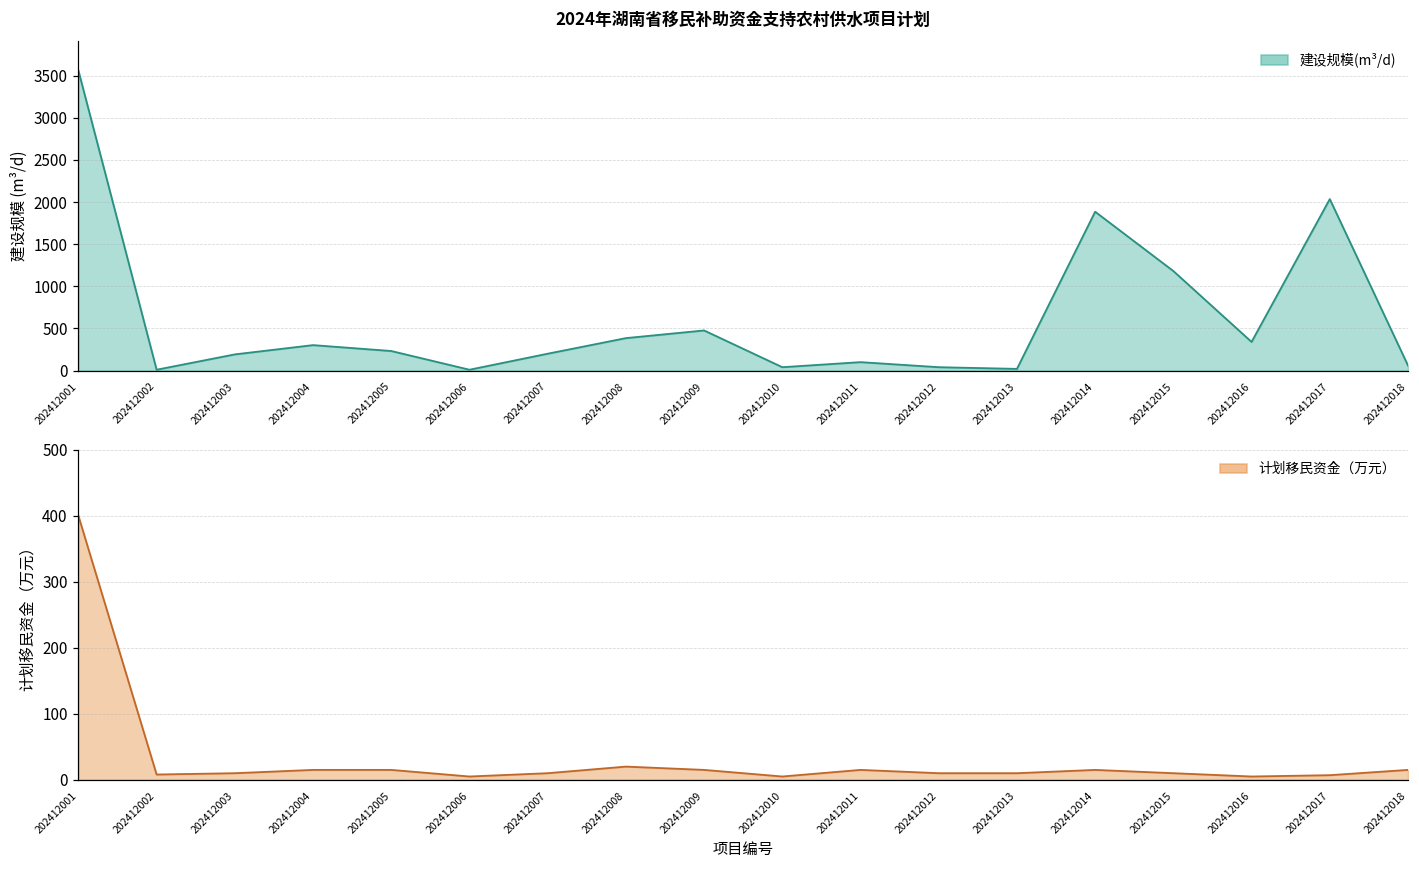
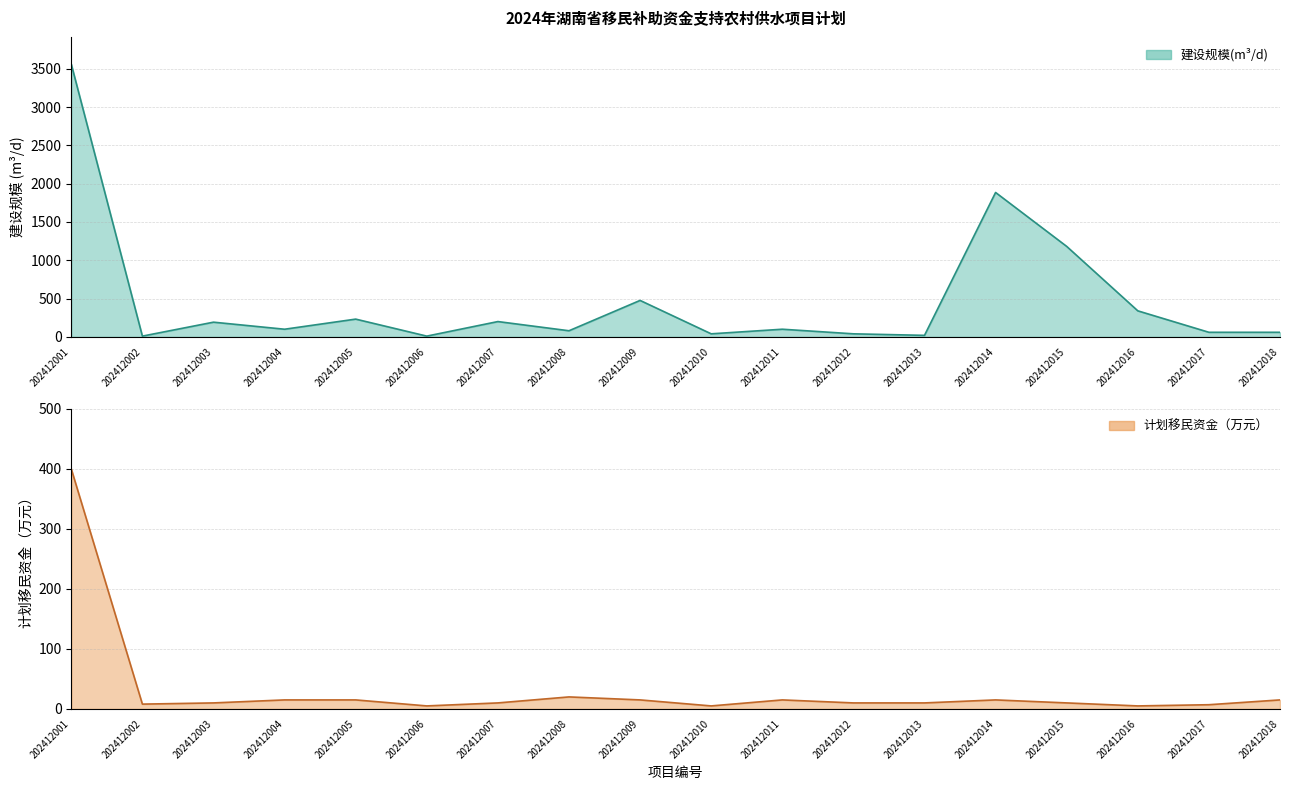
  {
    "2024年湖南省移民补助资金支持农村供水项目计划": {
      "202412001": 3600,
      "202412002": 0,
      "202412003": 200,
-     "202412004": 300,
+     "202412004": 100,
      "202412005": 200,
      "202412006": 0,
      "202412007": 200,
-     "202412008": 400,
+     "202412008": 100,
      "202412009": 500,
      "202412010": 0,
      "202412011": 100,
      "202412012": 0,
      "202412013": 0,
      "202412014": 1900,
      "202412015": 1200,
      "202412016": 300,
-     "202412017": 2000,
+     "202412017": 100,
      "202412018": 100
    }
  }
